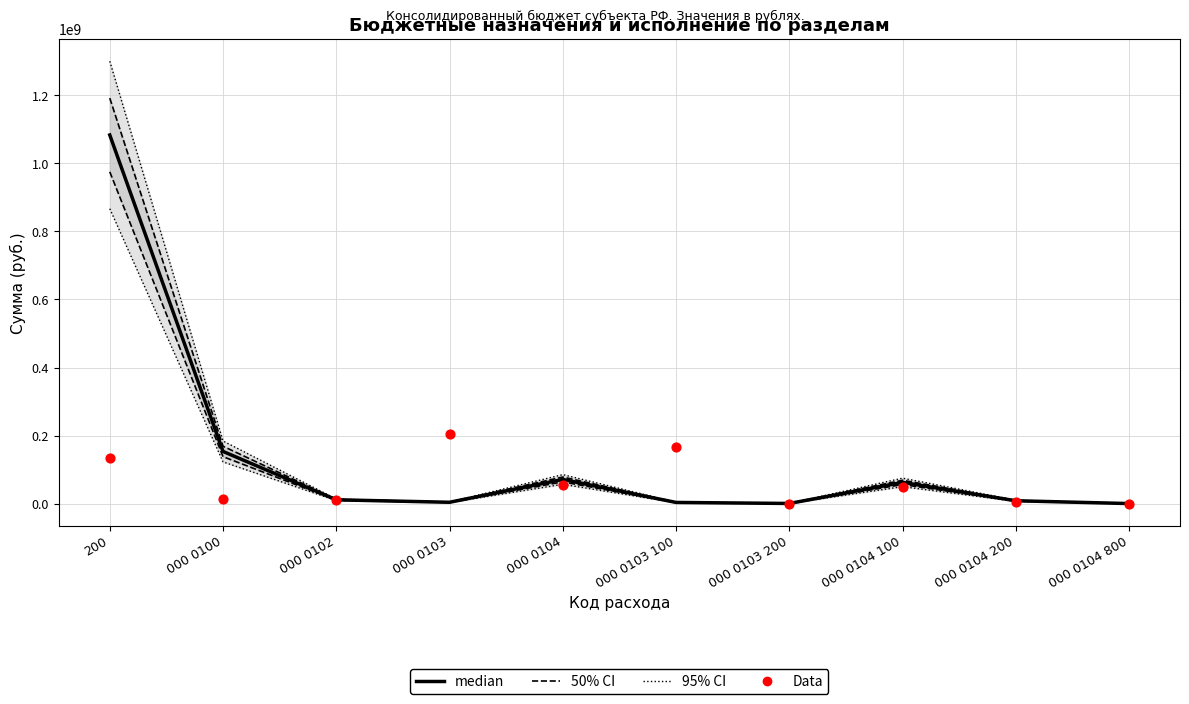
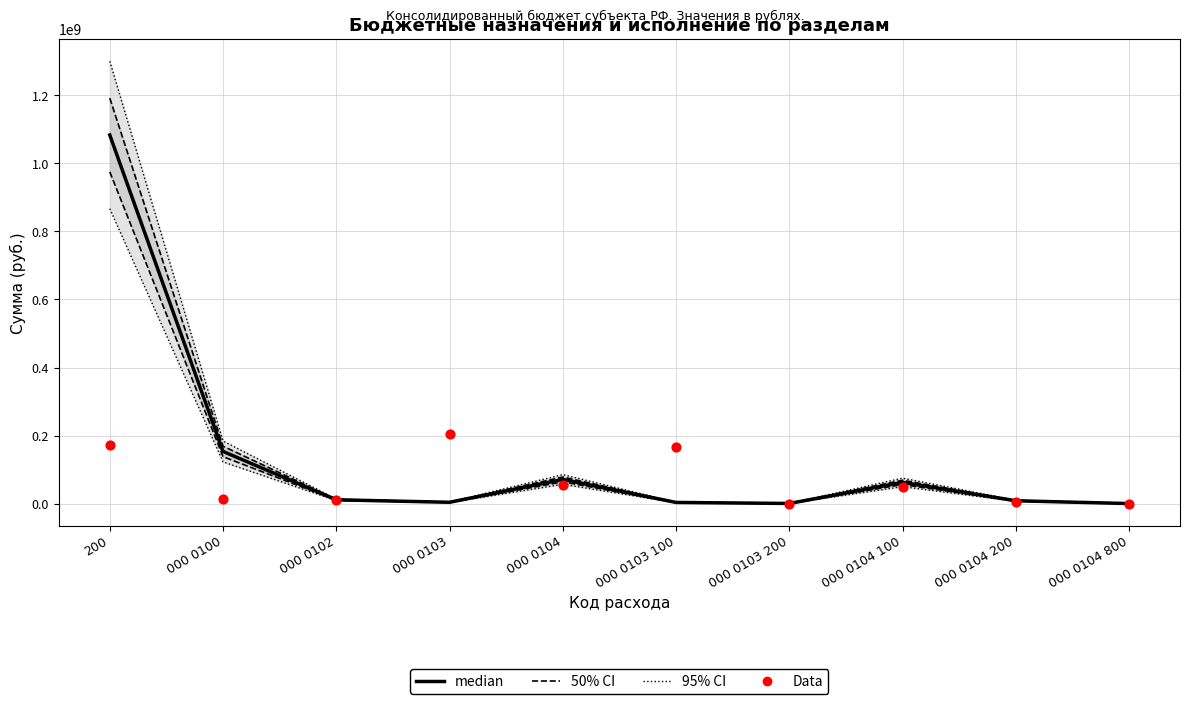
  {
    "Data": {
-     "200": 130000000
+     "200": 170000000
    }
  }
